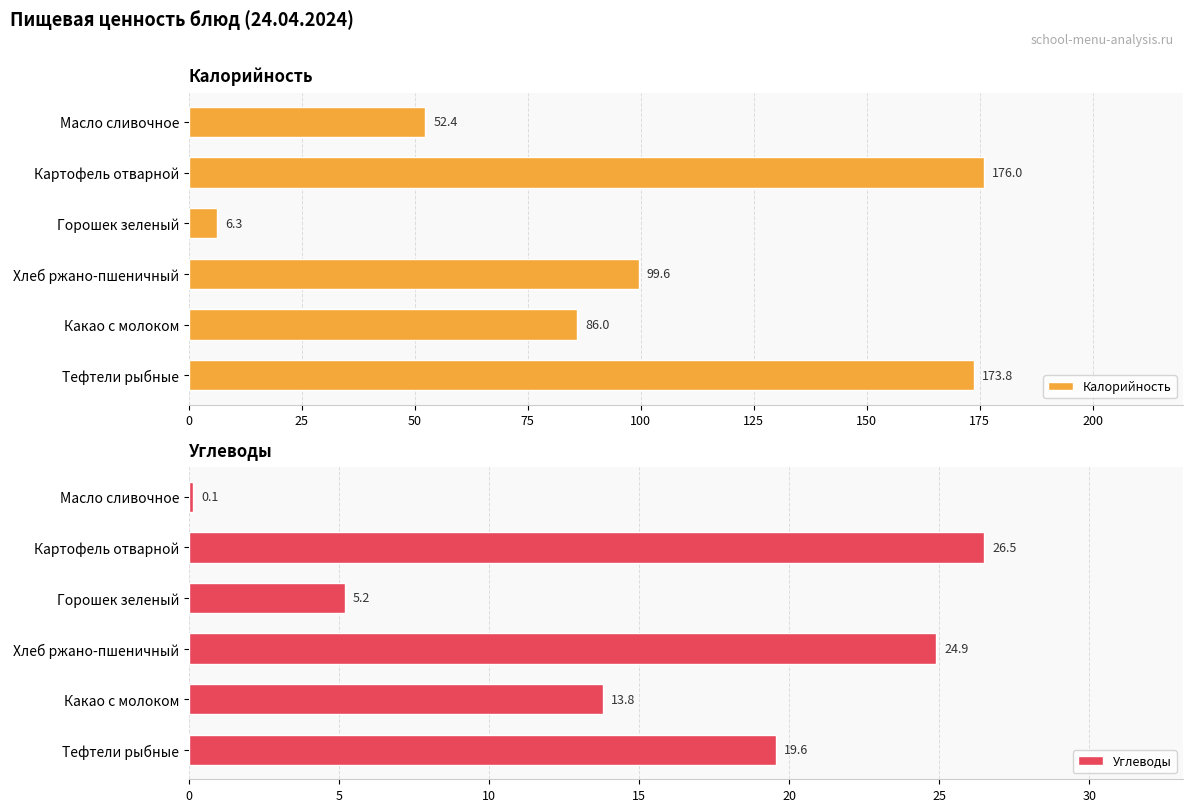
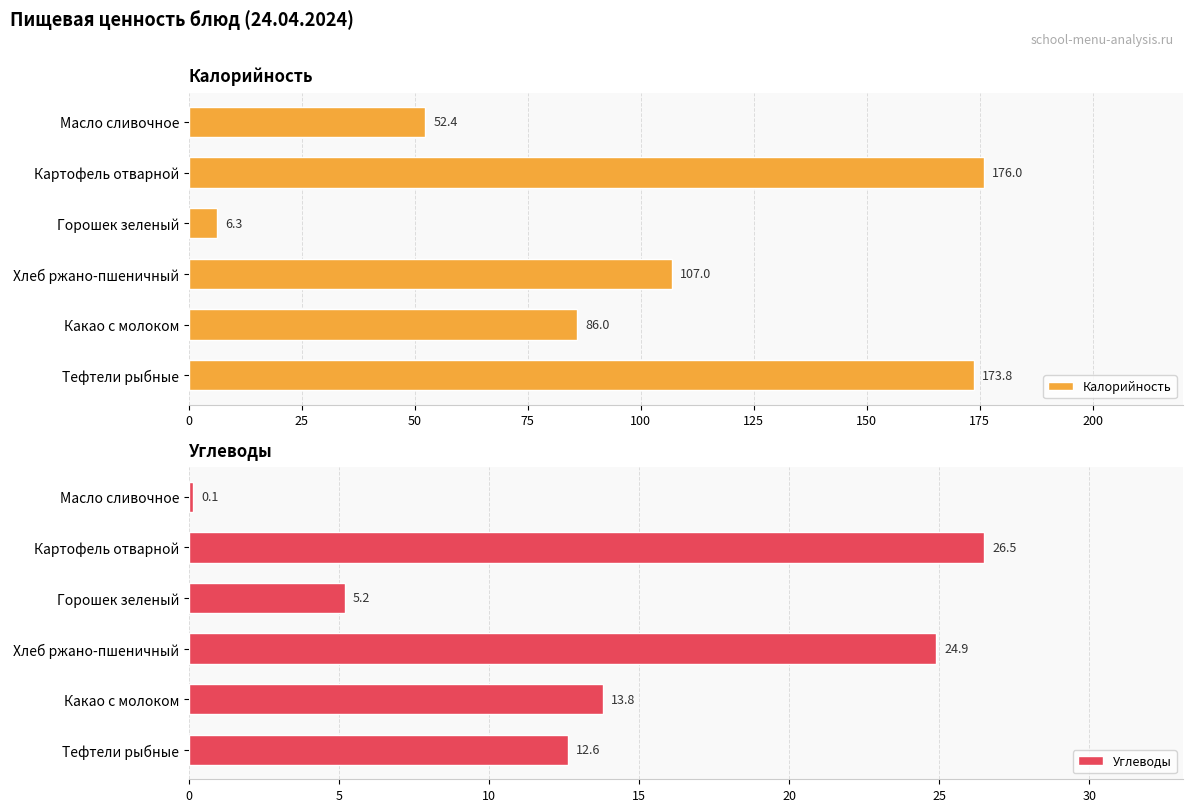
  {
    "Калорийность": {
      "Масло сливочное": 52.4,
      "Картофель отварной": 176.0,
      "Горошек зеленый": 6.3,
-     "Хлеб ржано-пшеничный": 99.6,
+     "Хлеб ржано-пшеничный": 107.0,
      "Какао с молоком": 86.0,
      "Тефтели рыбные": 173.8
    },
    "Углеводы": {
      "Масло сливочное": 0.1,
      "Картофель отварной": 26.5,
      "Горошек зеленый": 5.2,
      "Хлеб ржано-пшеничный": 24.9,
      "Какао с молоком": 13.8,
-     "Тефтели рыбные": 19.6
+     "Тефтели рыбные": 12.6
    }
  }
